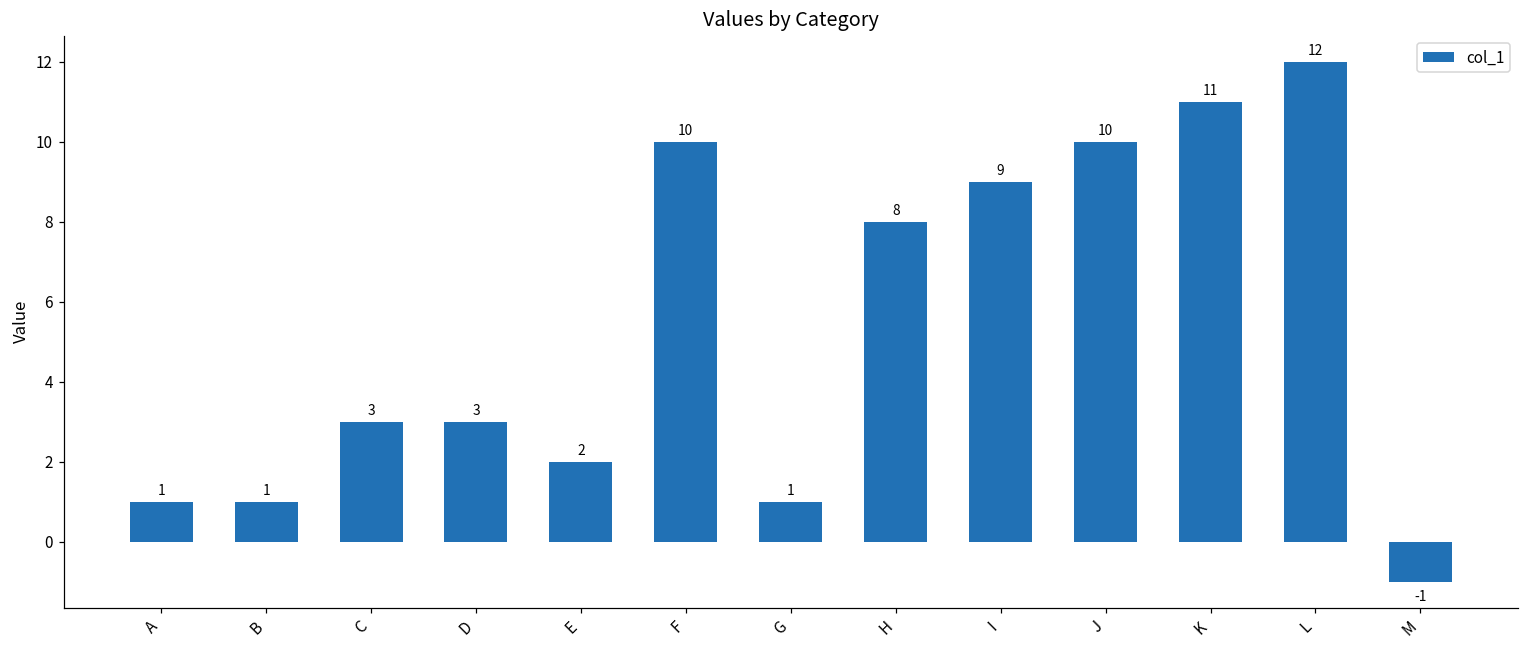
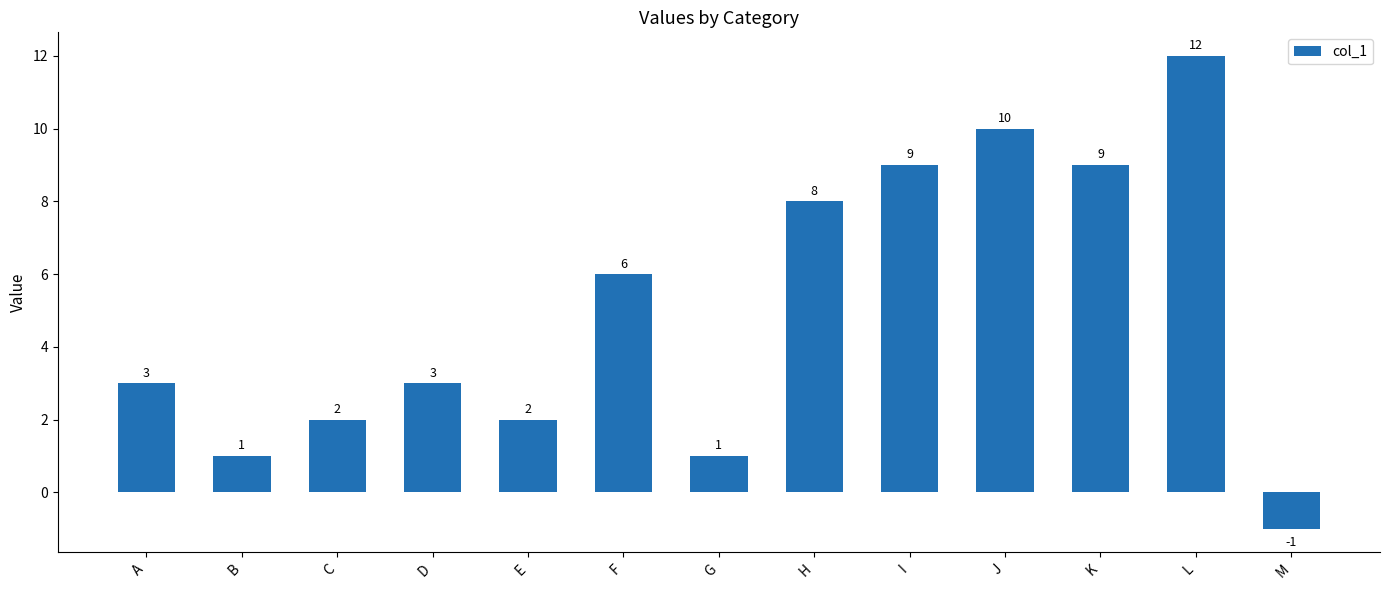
  {
-   "A": 1,
+   "A": 3,
    "B": 1,
-   "C": 3,
+   "C": 2,
    "D": 3,
    "E": 2,
-   "F": 10,
+   "F": 6,
    "G": 1,
    "H": 8,
    "I": 9,
    "J": 10,
-   "K": 11,
+   "K": 9,
    "L": 12,
    "M": -1
  }
